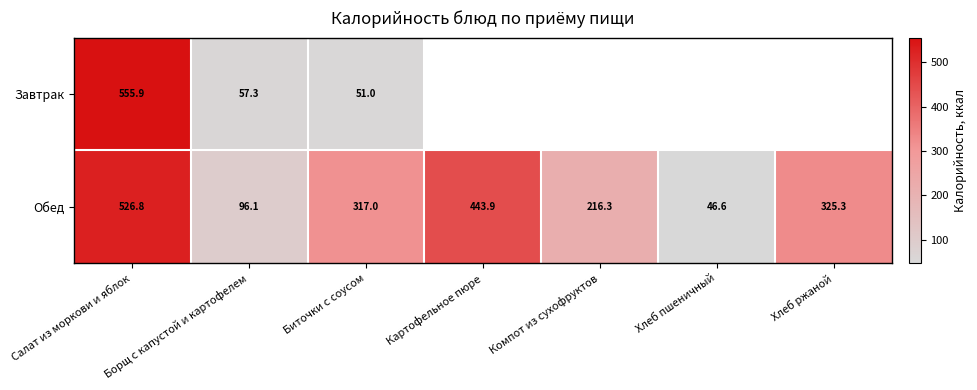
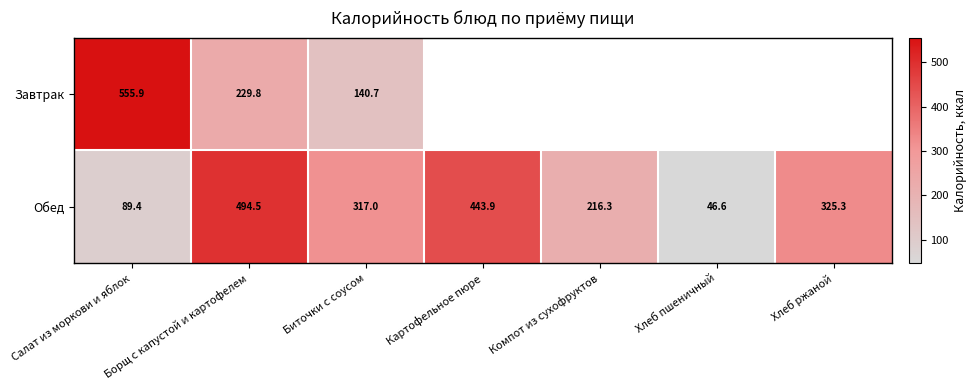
  {
    "Завтрак": {
      "Салат из моркови и яблок": 555.9,
-     "Борщ с капустой и картофелем": 57.3,
-     "Биточки с соусом": 51.0
+     "Борщ с капустой и картофелем": 229.8,
+     "Биточки с соусом": 140.7
    },
    "Обед": {
-     "Салат из моркови и яблок": 526.8,
-     "Борщ с капустой и картофелем": 96.1,
+     "Салат из моркови и яблок": 89.4,
+     "Борщ с капустой и картофелем": 494.5,
      "Биточки с соусом": 317.0,
      "Картофельное пюре": 443.9,
      "Компот из сухофруктов": 216.3,
      "Хлеб пшеничный": 46.6,
      "Хлеб ржаной": 325.3
    }
  }
